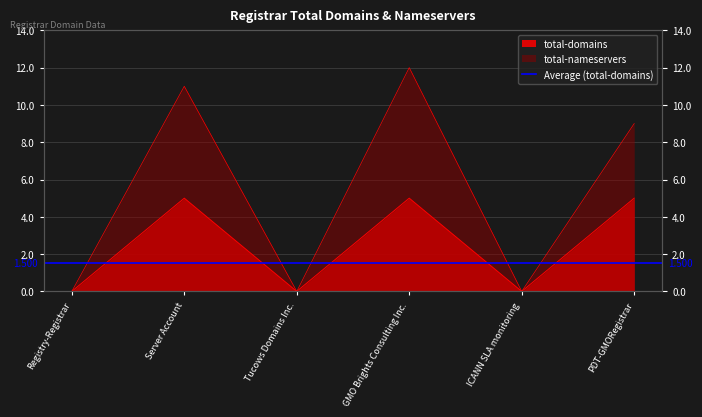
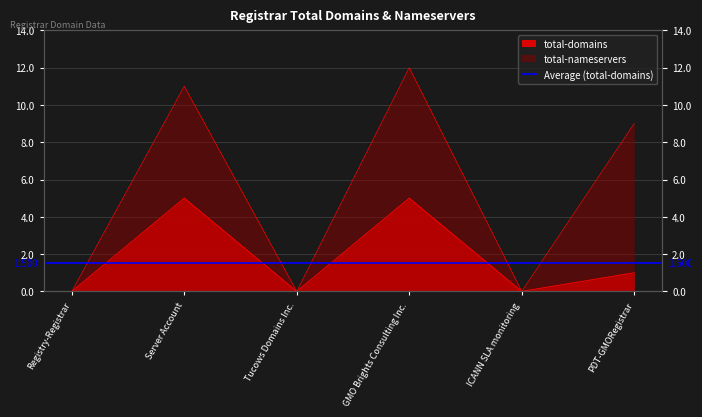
  {
    "total-domains": {
      "Server Account": 5,
      "GMO Brights Consulting Inc.": 5,
-     "PDT-GMORegistrar": 5
+     "PDT-GMORegistrar": 1
    },
    "total-nameservers": {
      "Server Account": 11,
      "GMO Brights Consulting Inc.": 12,
      "PDT-GMORegistrar": 9
    }
  }
